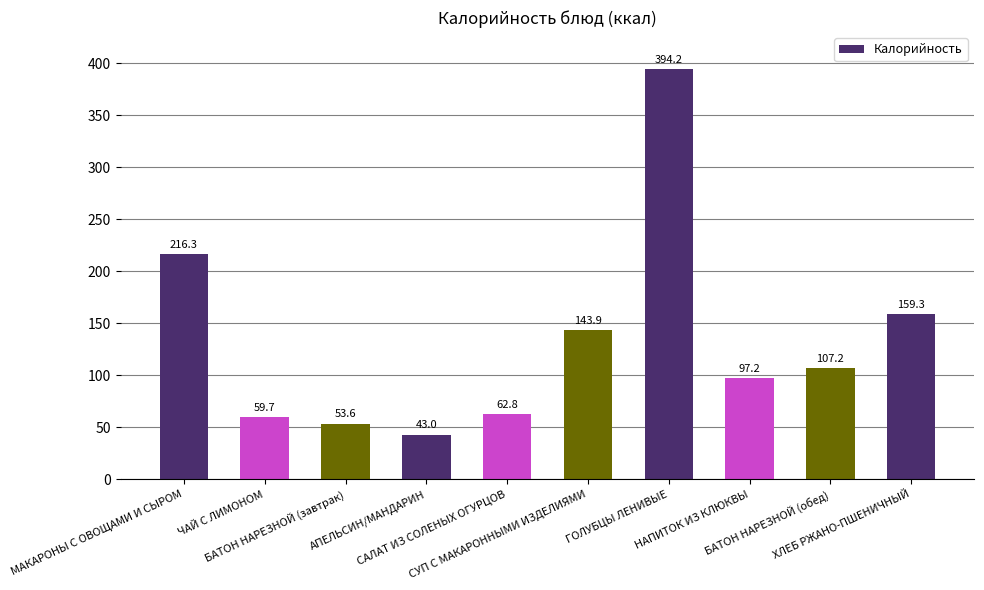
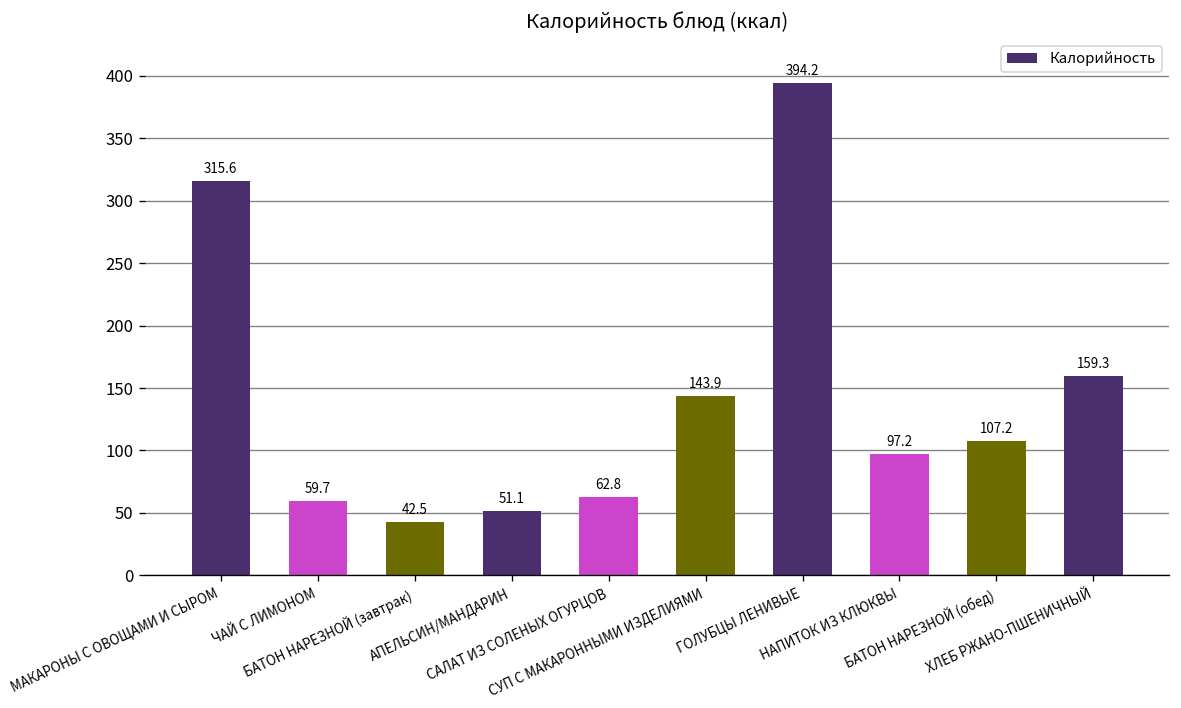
  {
-   "МАКАРОНЫ С ОВОЩАМИ И СЫРОМ": 216.3,
+   "МАКАРОНЫ С ОВОЩАМИ И СЫРОМ": 315.6,
    "ЧАЙ С ЛИМОНОМ": 59.7,
-   "БАТОН НАРЕЗНОЙ (завтрак)": 53.6,
-   "АПЕЛЬСИН/МАНДАРИН": 43.0,
+   "БАТОН НАРЕЗНОЙ (завтрак)": 42.5,
+   "АПЕЛЬСИН/МАНДАРИН": 51.1,
    "САЛАТ ИЗ СОЛЕНЫХ ОГУРЦОВ": 62.8,
    "СУП С МАКАРОННЫМИ ИЗДЕЛИЯМИ": 143.9,
    "ГОЛУБЦЫ ЛЕНИВЫЕ": 394.2,
    "НАПИТОК ИЗ КЛЮКВЫ": 97.2,
    "БАТОН НАРЕЗНОЙ (обед)": 107.2,
    "ХЛЕБ РЖАНО-ПШЕНИЧНЫЙ": 159.3
  }
